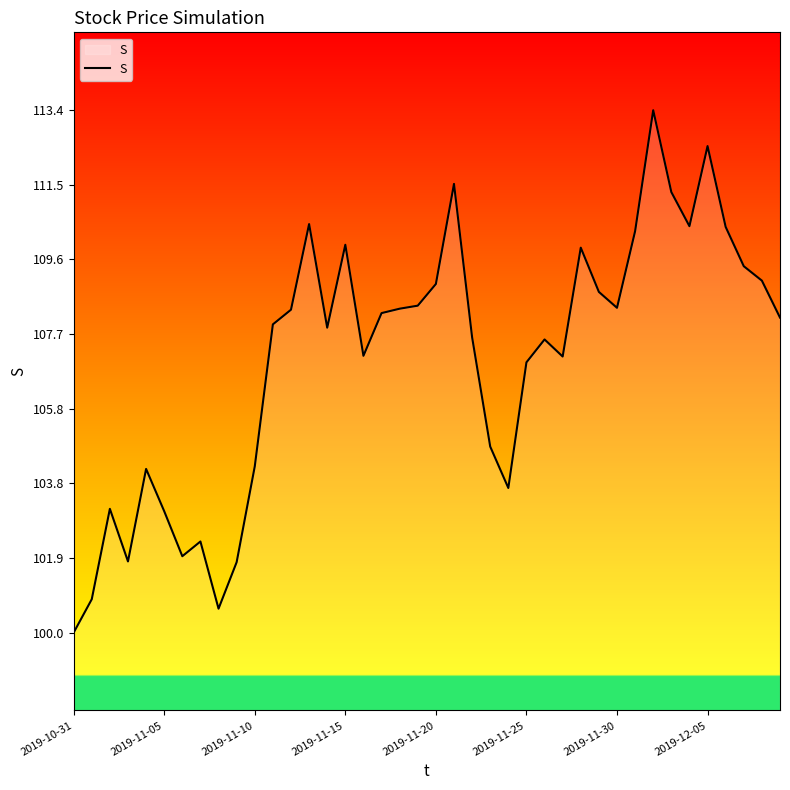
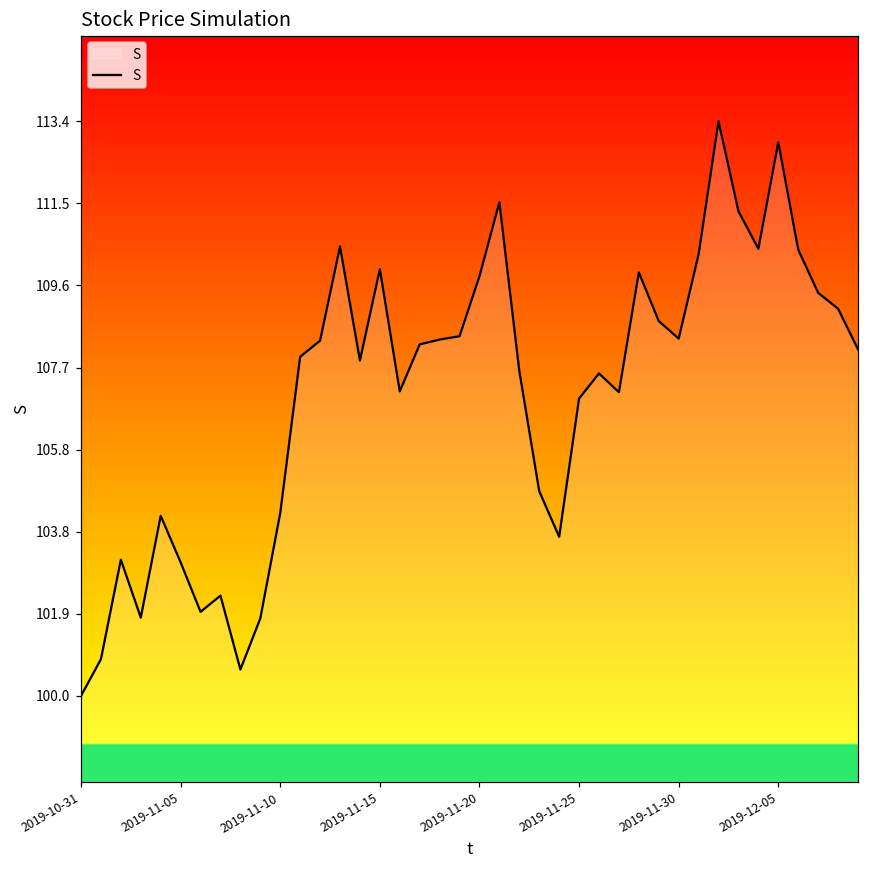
  {
    "2019-10-31": 100.0,
    "2019-11-05": 103.1,
    "2019-11-10": 104.3,
    "2019-11-15": 110.0,
-   "2019-11-20": 109.0,
+   "2019-11-20": 109.8,
    "2019-11-25": 106.9,
    "2019-11-30": 108.3,
-   "2019-12-05": 112.5
+   "2019-12-05": 112.9
  }
